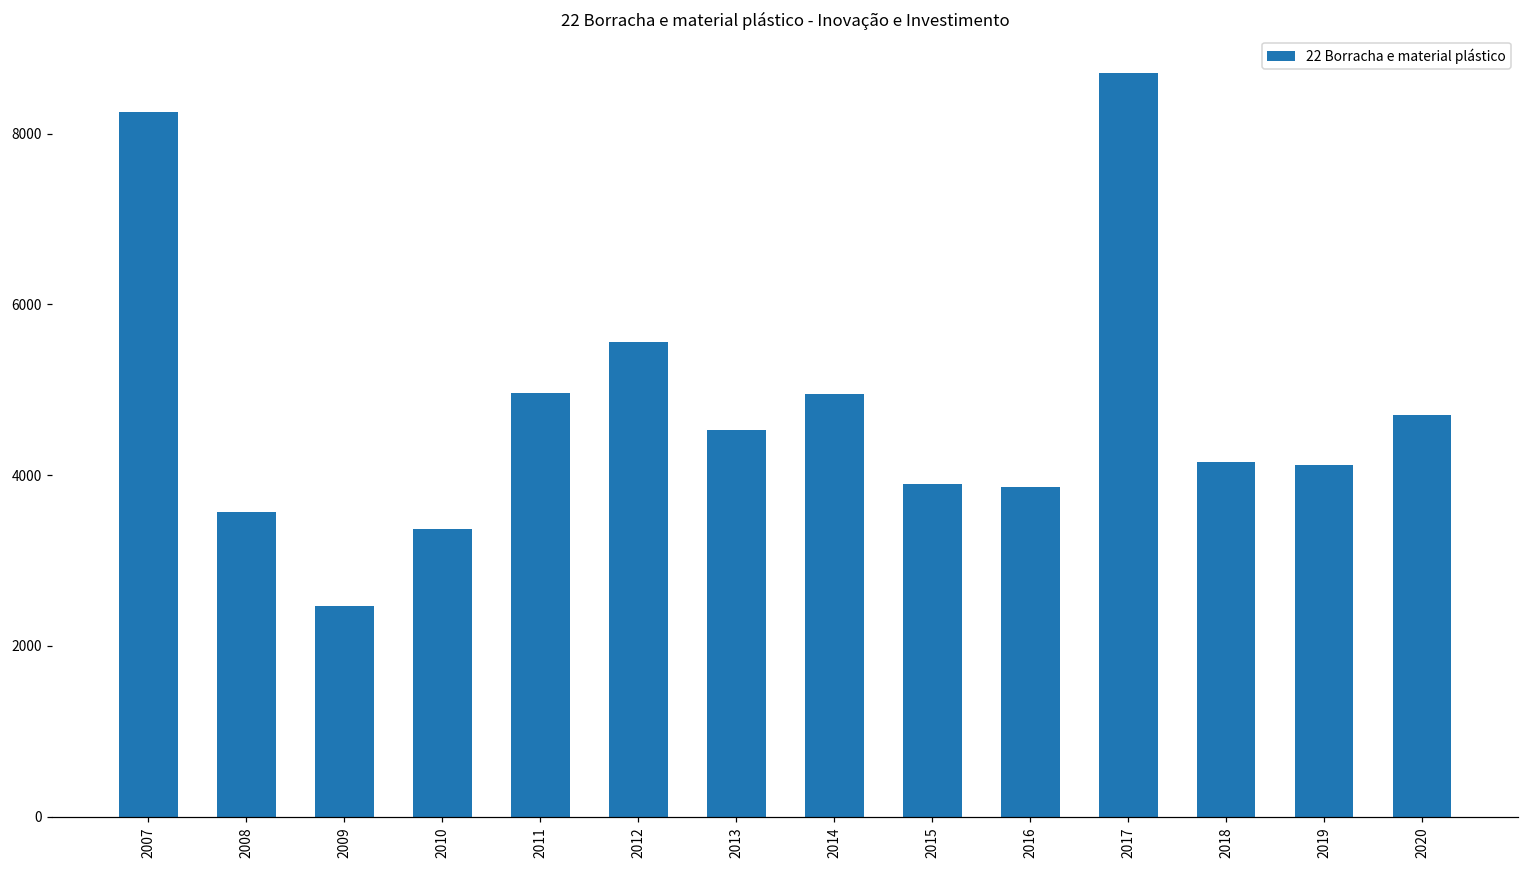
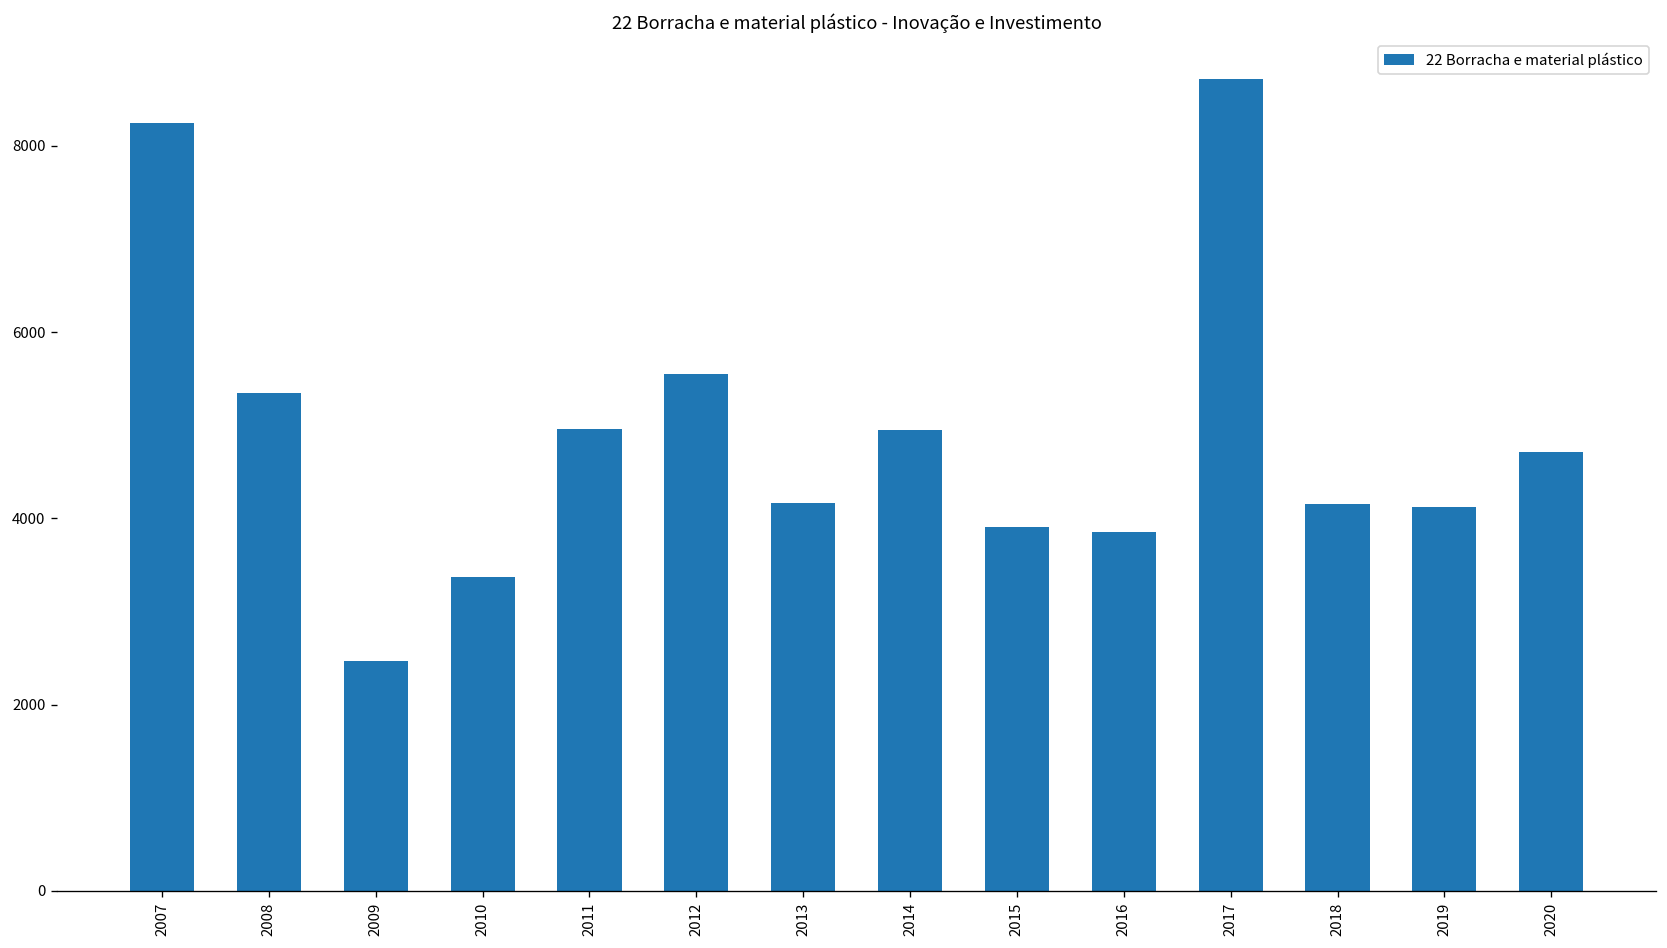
  {
    "2007": 8200,
-   "2008": 3600,
+   "2008": 5300,
    "2009": 2500,
    "2010": 3400,
    "2011": 5000,
    "2012": 5600,
-   "2013": 4500,
+   "2013": 4200,
    "2014": 5000,
    "2015": 3900,
    "2016": 3900,
    "2017": 8700,
    "2018": 4200,
    "2019": 4100,
    "2020": 4700
  }
